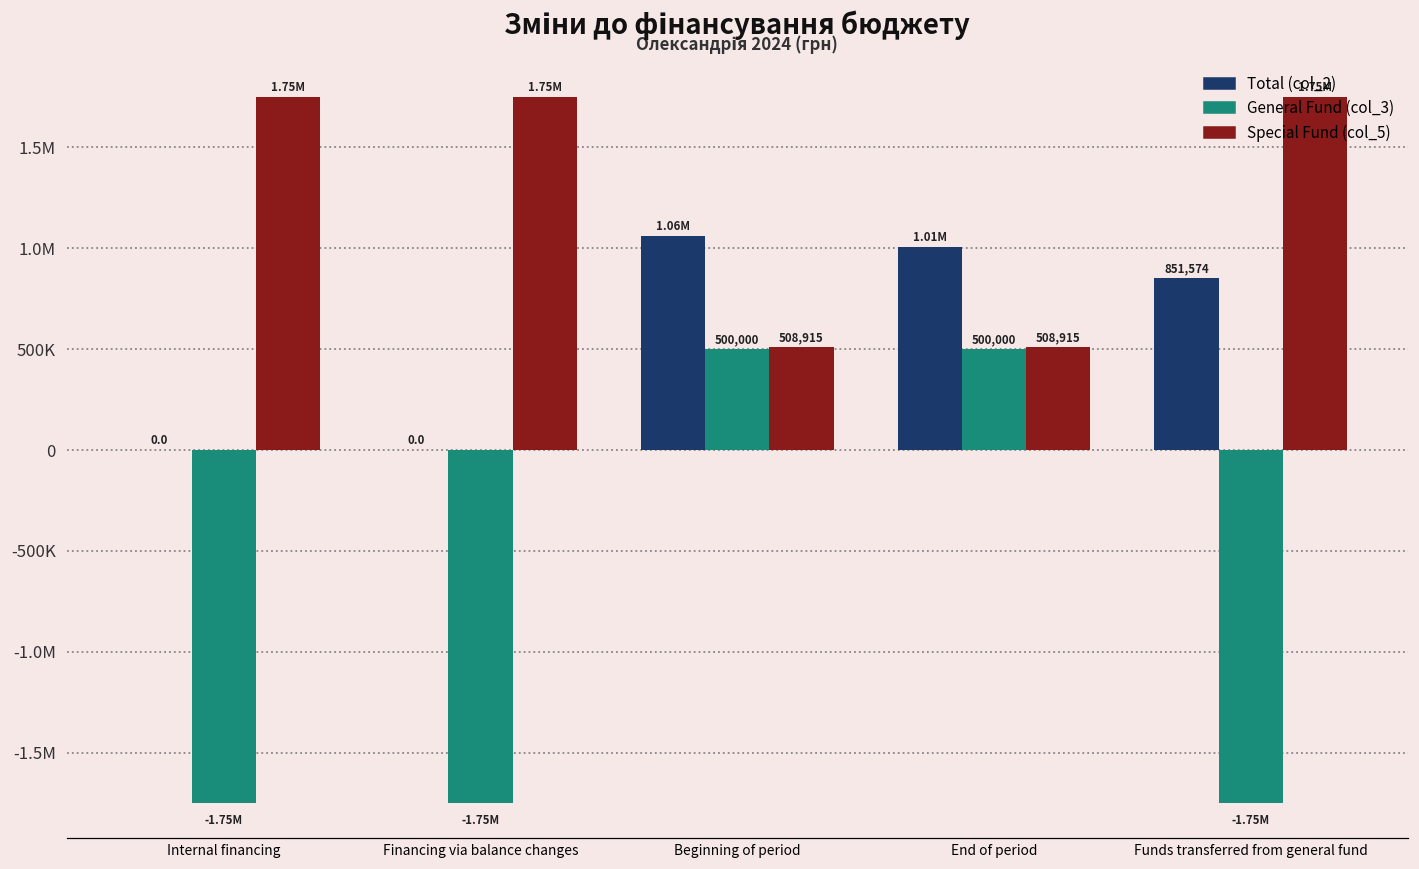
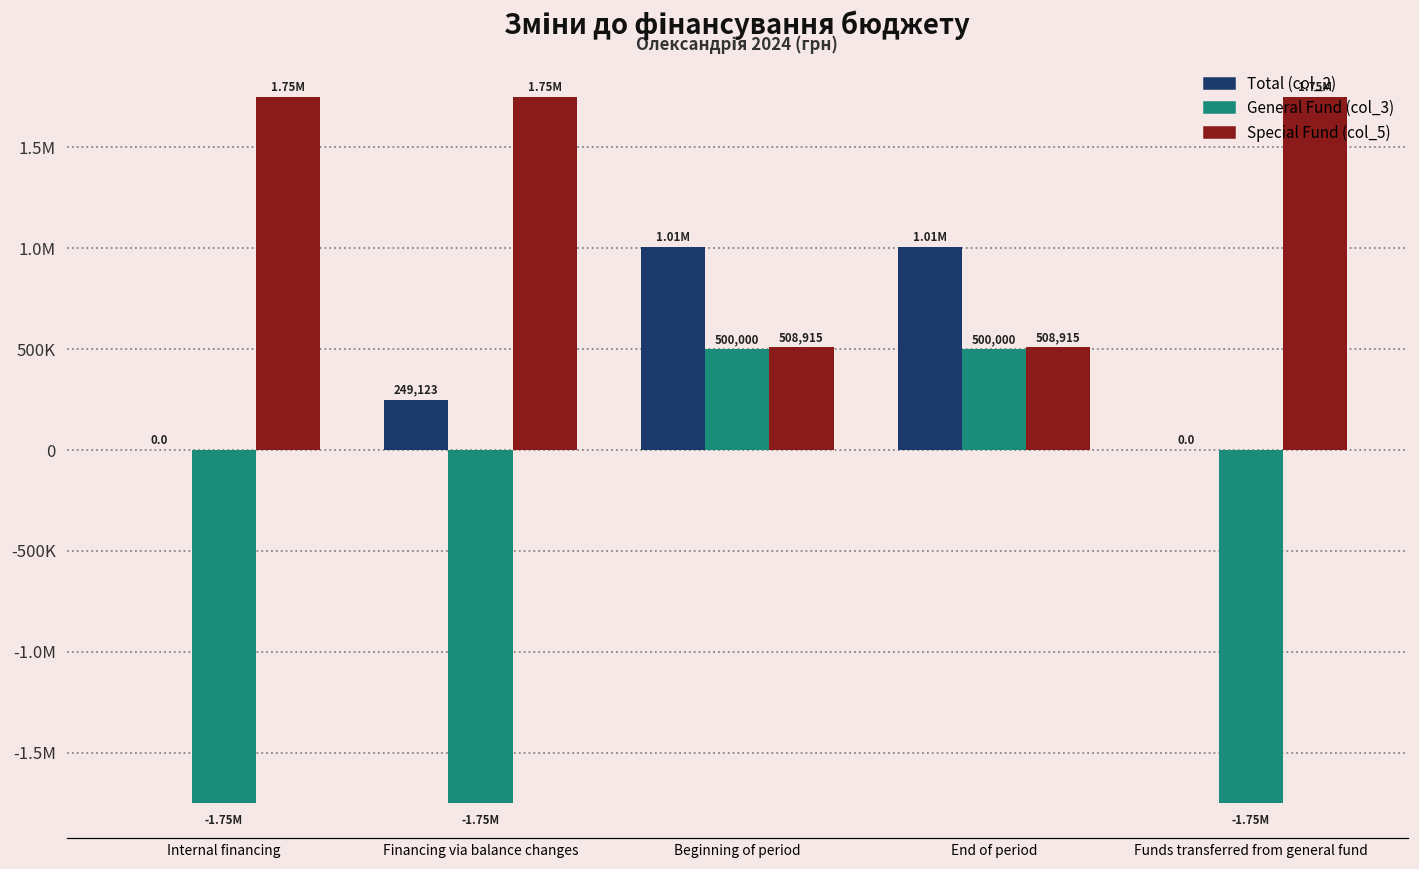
  {
    "Total (col_2)": {
      "Internal financing": "0.0",
-     "Financing via balance changes": "0.0",
-     "Beginning of period": "1.06M",
+     "Financing via balance changes": "249,123",
+     "Beginning of period": "1.01M",
      "End of period": "1.01M",
-     "Funds transferred from general fund": "851,574"
+     "Funds transferred from general fund": "0.0"
    },
    "General Fund (col_3)": {
      "Internal financing": "-1.75M",
      "Financing via balance changes": "-1.75M",
      "Beginning of period": "500,000",
      "End of period": "500,000",
      "Funds transferred from general fund": "-1.75M"
    },
    "Special Fund (col_5)": {
      "Internal financing": "1.75M",
      "Financing via balance changes": "1.75M",
      "Beginning of period": "508,915",
      "End of period": "508,915",
      "Funds transferred from general fund": "1.75M"
    }
  }
